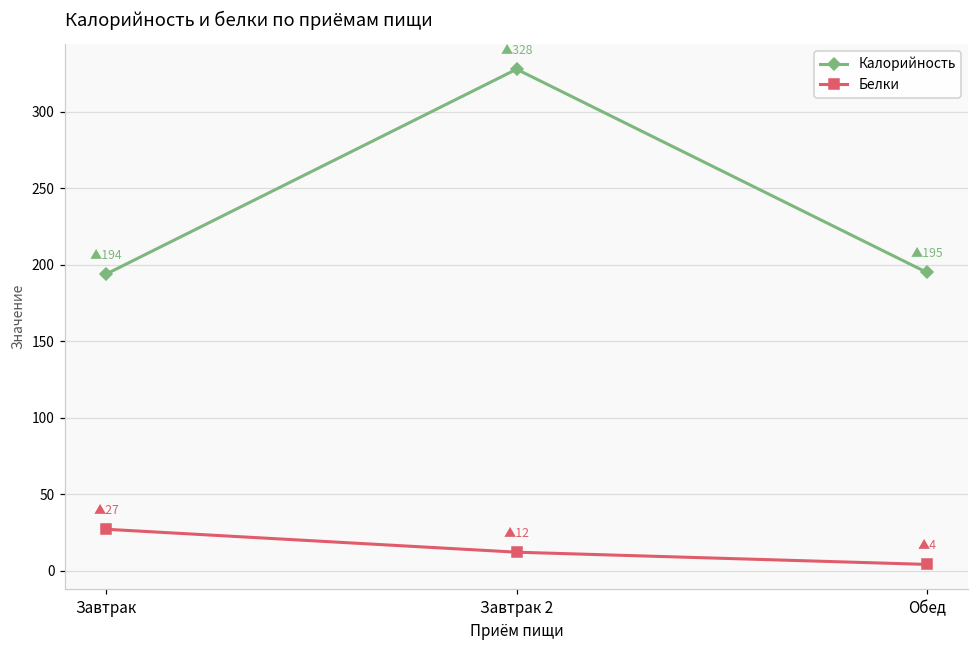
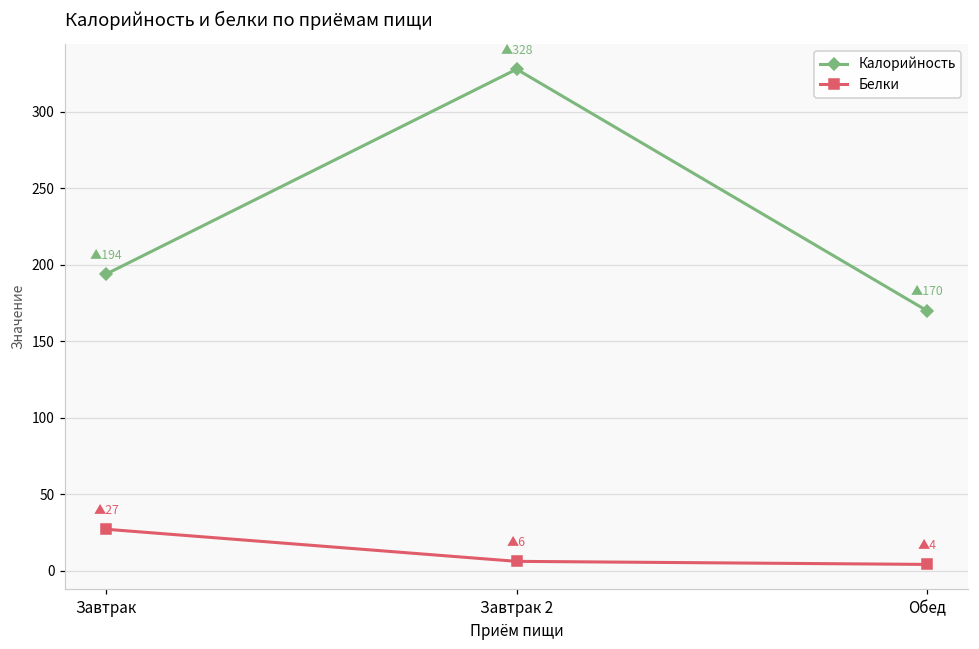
  {
    "Калорийность": {
      "Завтрак": 194,
      "Завтрак 2": 328,
-     "Обед": 195
+     "Обед": 170
    },
    "Белки": {
      "Завтрак": 27,
-     "Завтрак 2": 12,
+     "Завтрак 2": 6,
      "Обед": 4
    }
  }
